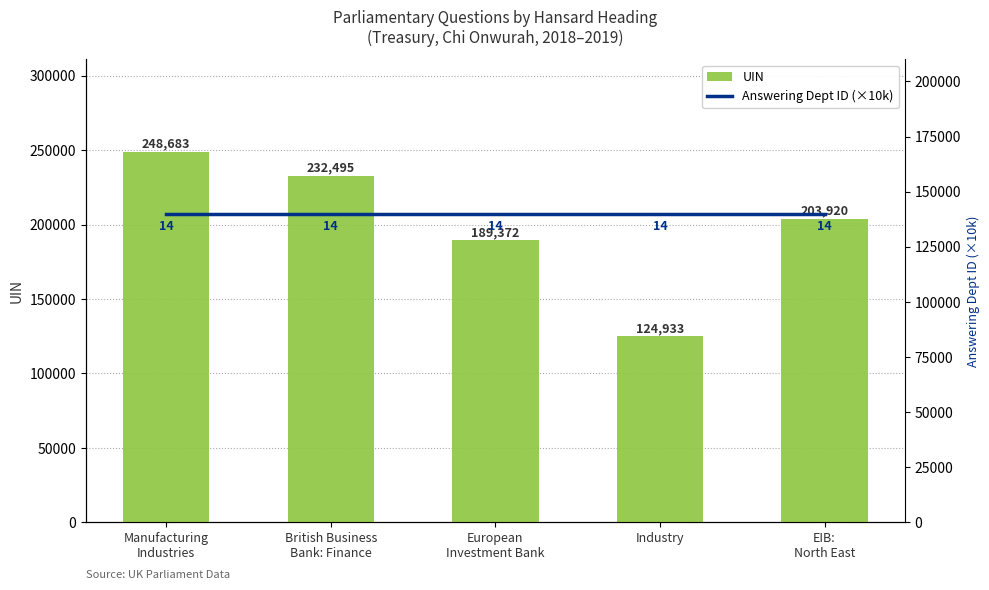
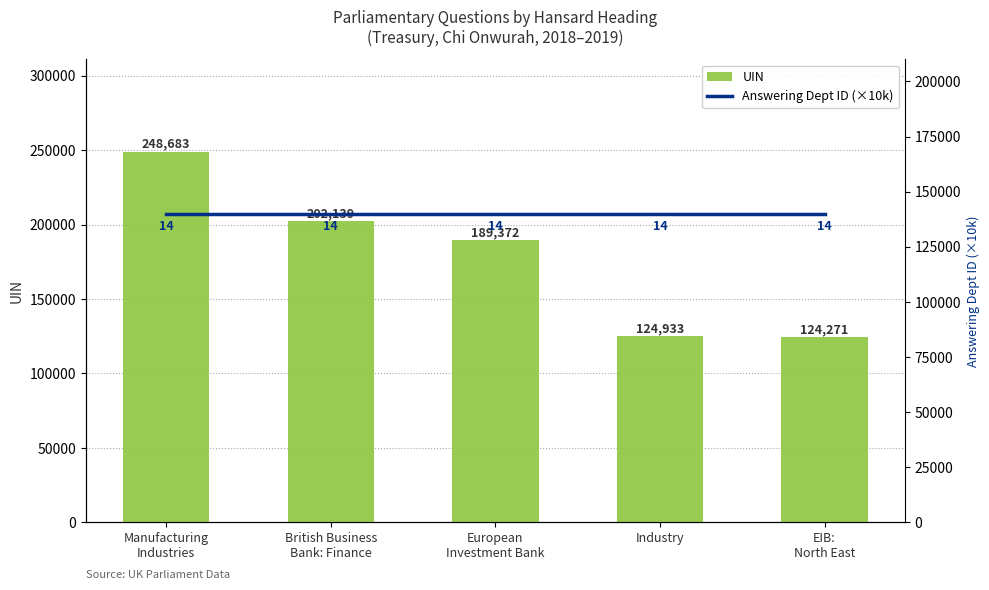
  {
    "UIN": {
      "Manufacturing Industries": "248,683",
-     "British Business Bank: Finance": "232,495",
+     "British Business Bank: Finance": "202,139",
      "Industry": "124,933",
-     "EIB: North East": "203,920"
+     "EIB: North East": "124,271"
    }
  }
